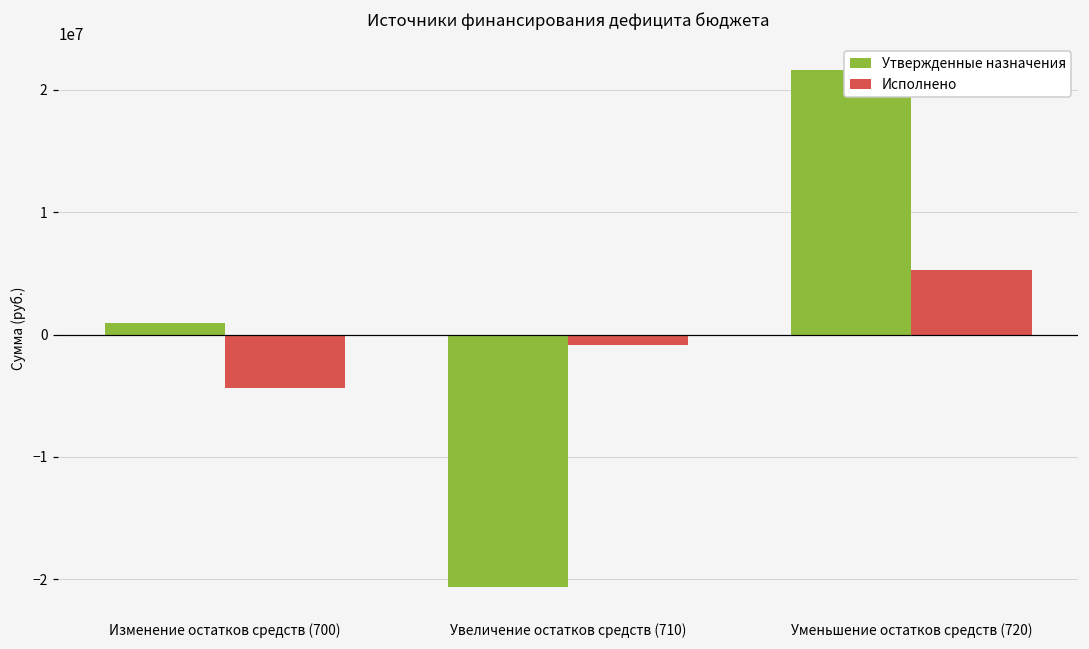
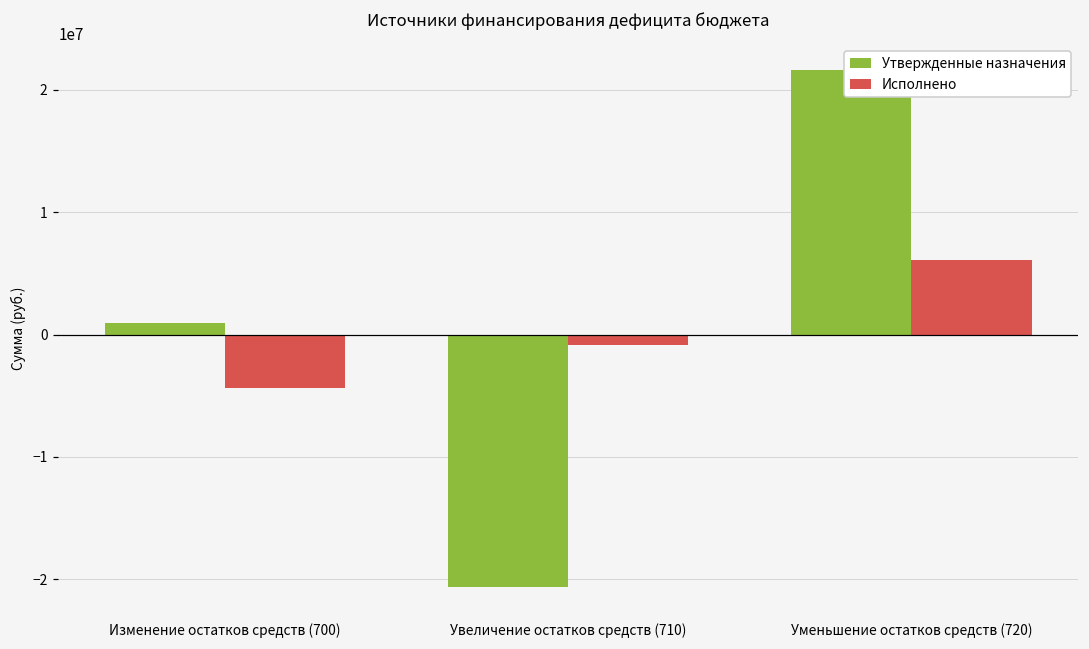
  {
    "Утвержденные назначения": {
      "Изменение остатков средств (700)": 1000000,
      "Увеличение остатков средств (710)": -20600000
    },
    "Исполнено": {
      "Изменение остатков средств (700)": -4300000,
      "Увеличение остатков средств (710)": -800000,
-     "Уменьшение остатков средств (720)": 5200000
+     "Уменьшение остатков средств (720)": 6100000
    }
  }
